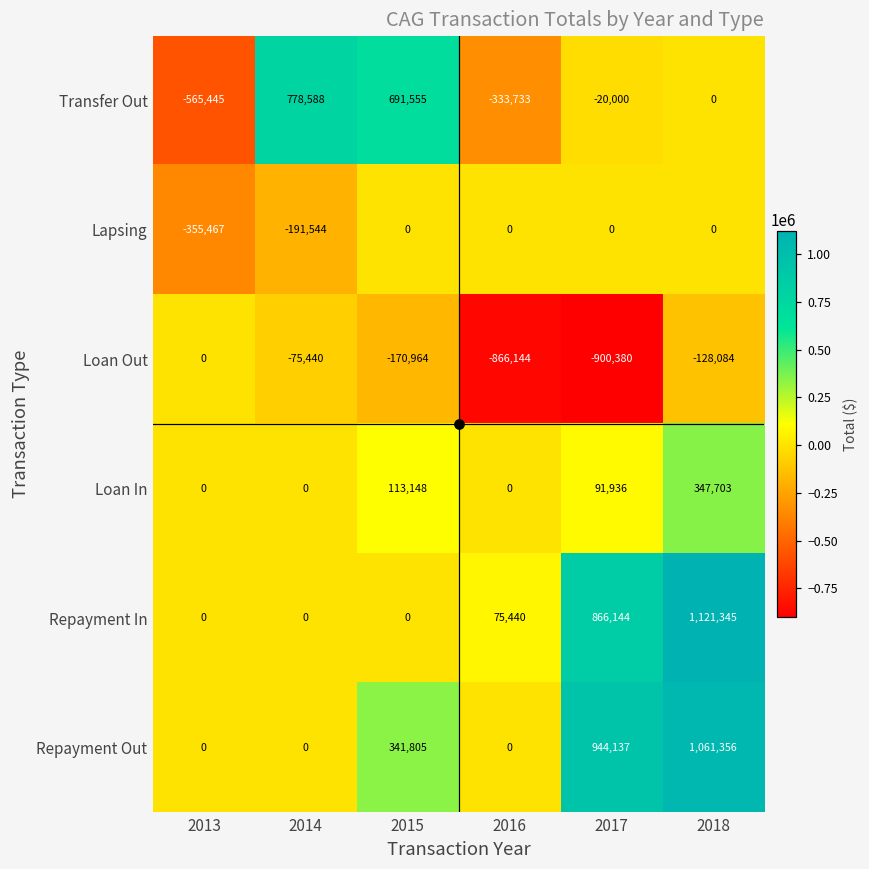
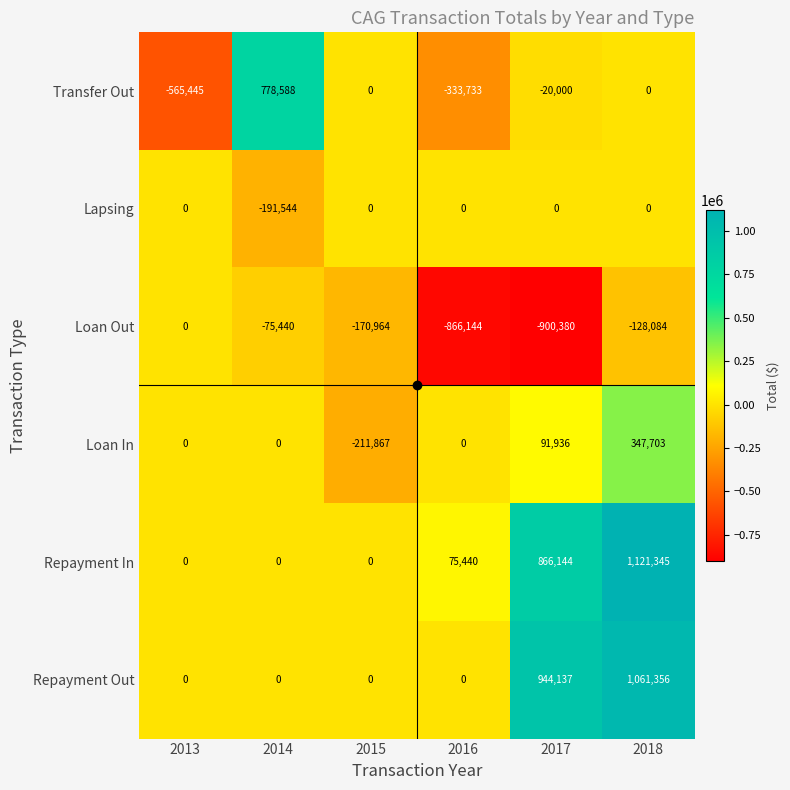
  {
    "Transfer Out": {
      "2013": "-565,445",
      "2014": "778,588",
-     "2015": "691,555",
+     "2015": "0",
      "2016": "-333,733",
      "2017": "-20,000",
      "2018": "0"
    },
    "Lapsing": {
-     "2013": "-355,467",
+     "2013": "0",
      "2014": "-191,544",
      "2015": "0",
      "2016": "0",
      "2017": "0",
      "2018": "0"
    },
    "Loan Out": {
      "2013": "0",
      "2014": "-75,440",
      "2015": "-170,964",
      "2016": "-866,144",
      "2017": "-900,380",
      "2018": "-128,084"
    },
    "Loan In": {
      "2013": "0",
      "2014": "0",
-     "2015": "113,148",
+     "2015": "-211,867",
      "2016": "0",
      "2017": "91,936",
      "2018": "347,703"
    },
    "Repayment In": {
      "2013": "0",
      "2014": "0",
      "2015": "0",
      "2016": "75,440",
      "2017": "866,144",
      "2018": "1,121,345"
    },
    "Repayment Out": {
      "2013": "0",
      "2014": "0",
-     "2015": "341,805",
+     "2015": "0",
      "2016": "0",
      "2017": "944,137",
      "2018": "1,061,356"
    }
  }
